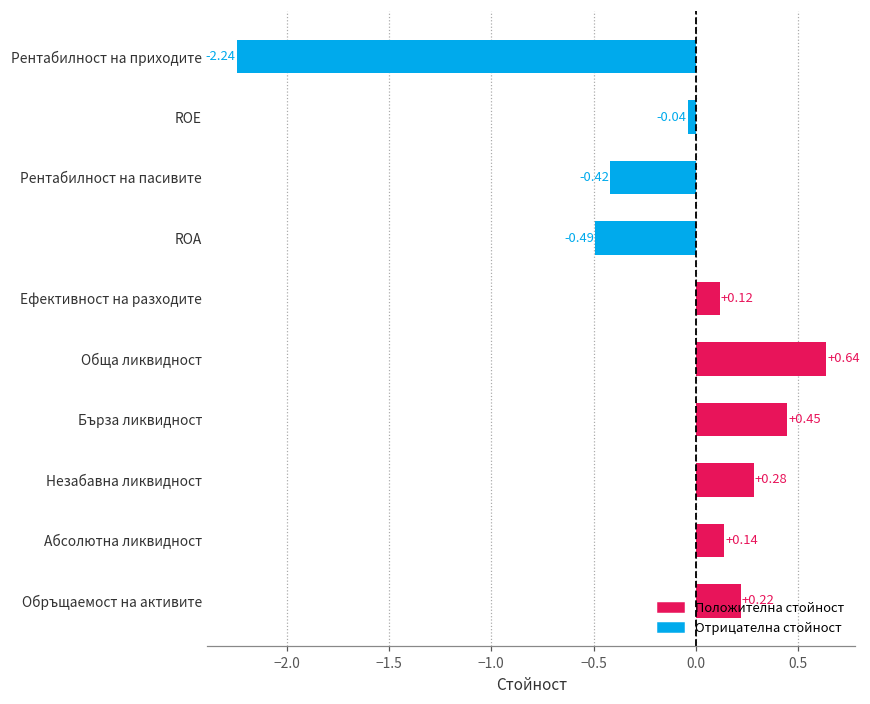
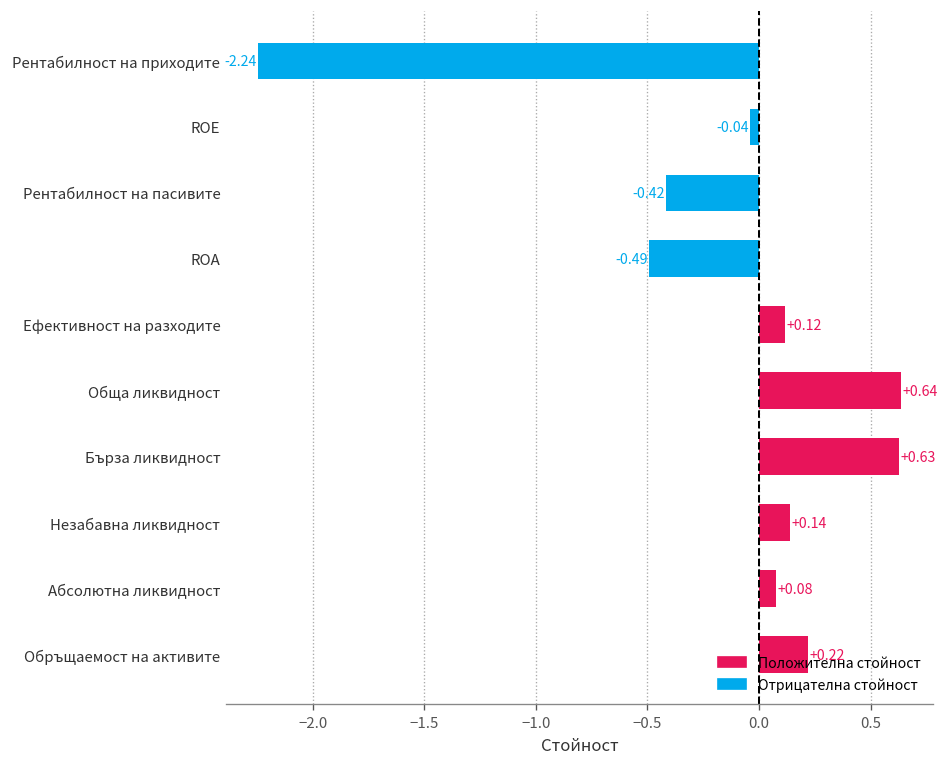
  {
    "Рентабилност на приходите": "-2.24",
    "ROE": "-0.04",
    "Рентабилност на пасивите": "-0.42",
    "ROA": "-0.49",
    "Ефективност на разходите": "+0.12",
    "Обща ликвидност": "+0.64",
-   "Бърза ликвидност": "+0.45",
-   "Незабавна ликвидност": "+0.28",
-   "Абсолютна ликвидност": "+0.14",
+   "Бърза ликвидност": "+0.63",
+   "Незабавна ликвидност": "+0.14",
+   "Абсолютна ликвидност": "+0.08",
    "Обръщаемост на активите": "+0.22"
  }
